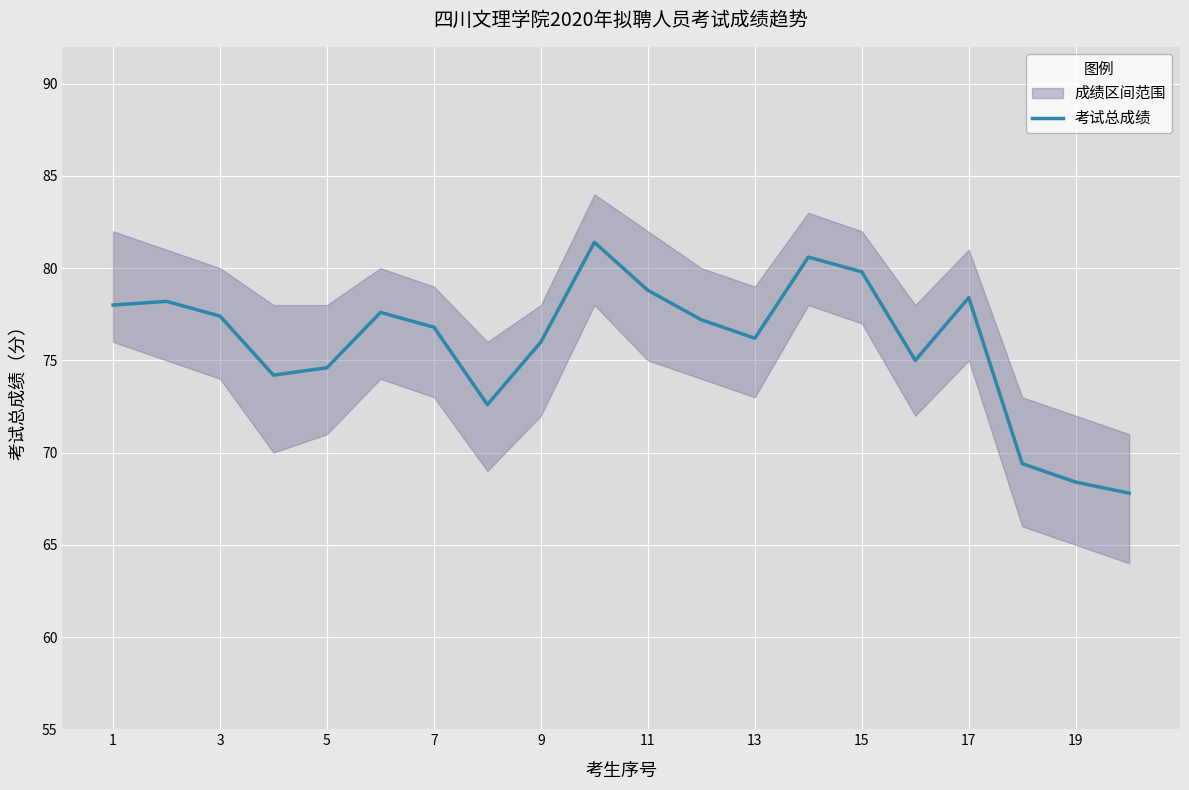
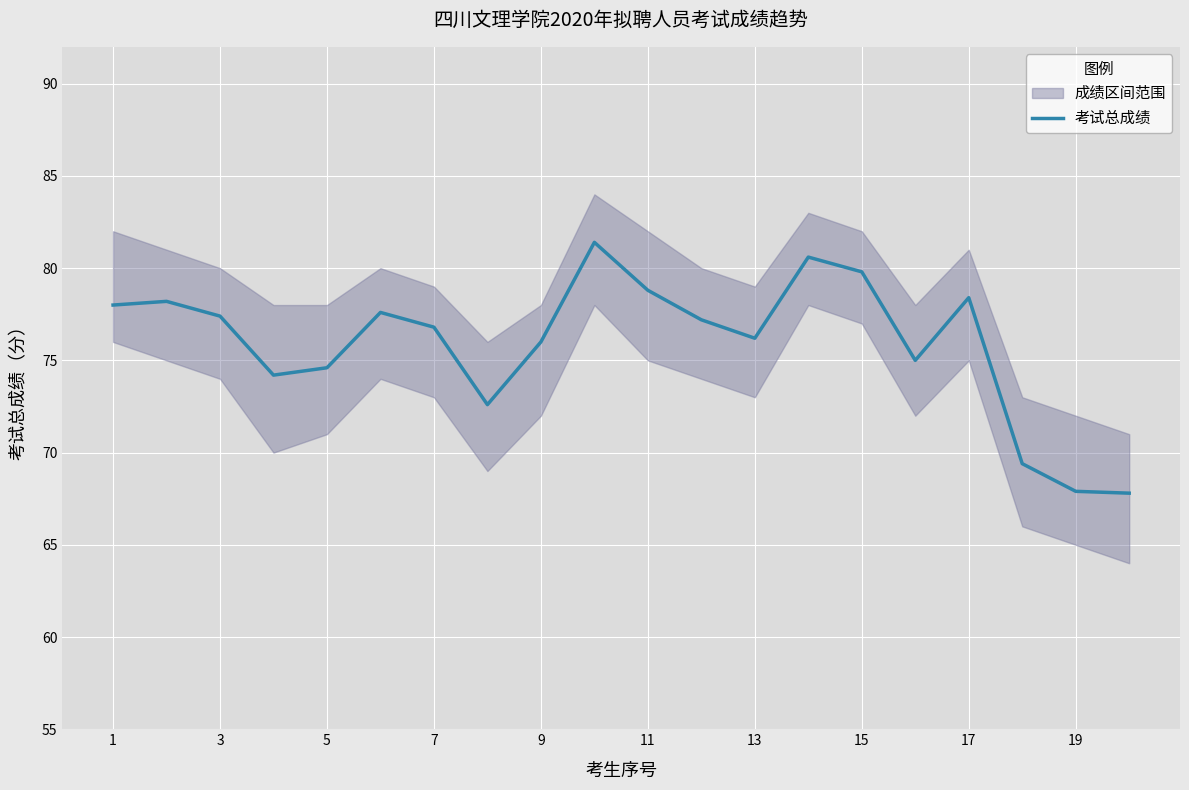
  {
    "考试总成绩": {
      "1": 78.0,
      "3": 77.4,
      "5": 74.6,
      "7": 76.8,
      "9": 76.0,
      "11": 78.8,
      "13": 76.2,
      "15": 79.8,
      "17": 78.4,
-     "19": 68.4
+     "19": 67.9
    }
  }
